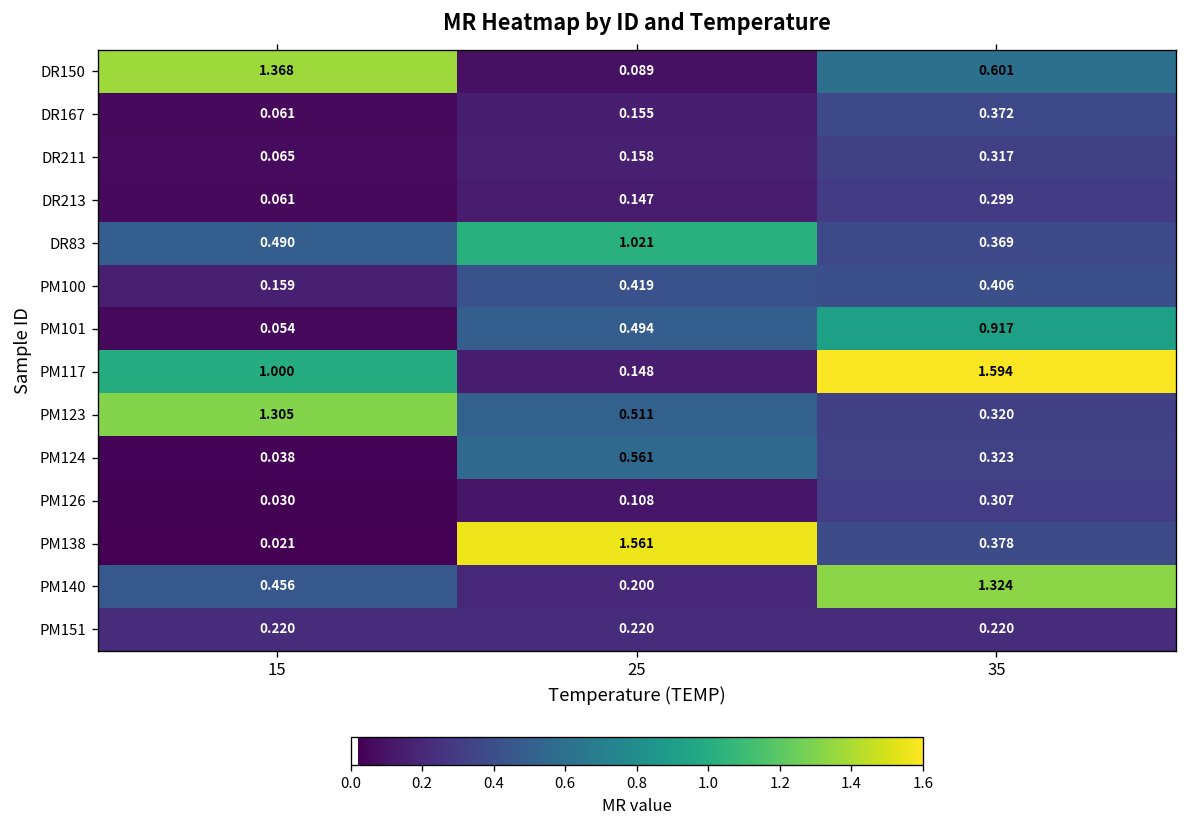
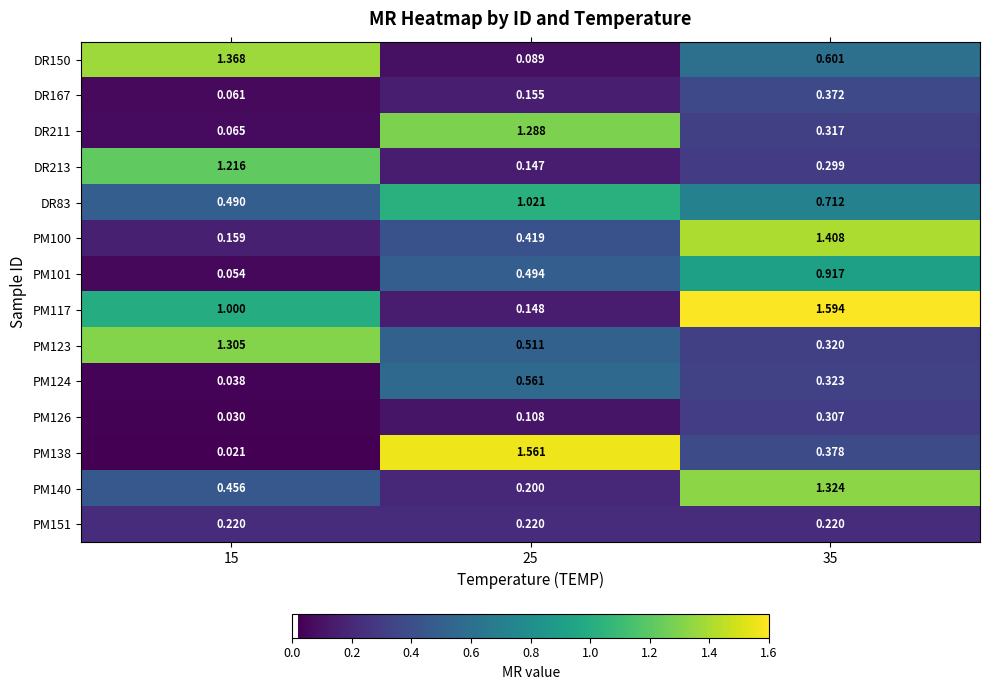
  {
    "DR150": {
      "15": 1.368,
      "25": 0.089,
      "35": 0.601
    },
    "DR167": {
      "15": 0.061,
      "25": 0.155,
      "35": 0.372
    },
    "DR211": {
      "15": 0.065,
-     "25": 0.158,
+     "25": 1.288,
      "35": 0.317
    },
    "DR213": {
-     "15": 0.061,
+     "15": 1.216,
      "25": 0.147,
      "35": 0.299
    },
    "DR83": {
      "15": 0.490,
      "25": 1.021,
-     "35": 0.369
+     "35": 0.712
    },
    "PM100": {
      "15": 0.159,
      "25": 0.419,
-     "35": 0.406
+     "35": 1.408
    },
    "PM101": {
      "15": 0.054,
      "25": 0.494,
      "35": 0.917
    },
    "PM117": {
      "15": 1.000,
      "25": 0.148,
      "35": 1.594
    },
    "PM123": {
      "15": 1.305,
      "25": 0.511,
      "35": 0.320
    },
    "PM124": {
      "15": 0.038,
      "25": 0.561,
      "35": 0.323
    },
    "PM126": {
      "15": 0.030,
      "25": 0.108,
      "35": 0.307
    },
    "PM138": {
      "15": 0.021,
      "25": 1.561,
      "35": 0.378
    },
    "PM140": {
      "15": 0.456,
      "25": 0.200,
      "35": 1.324
    },
    "PM151": {
      "15": 0.220,
      "25": 0.220,
      "35": 0.220
    }
  }
